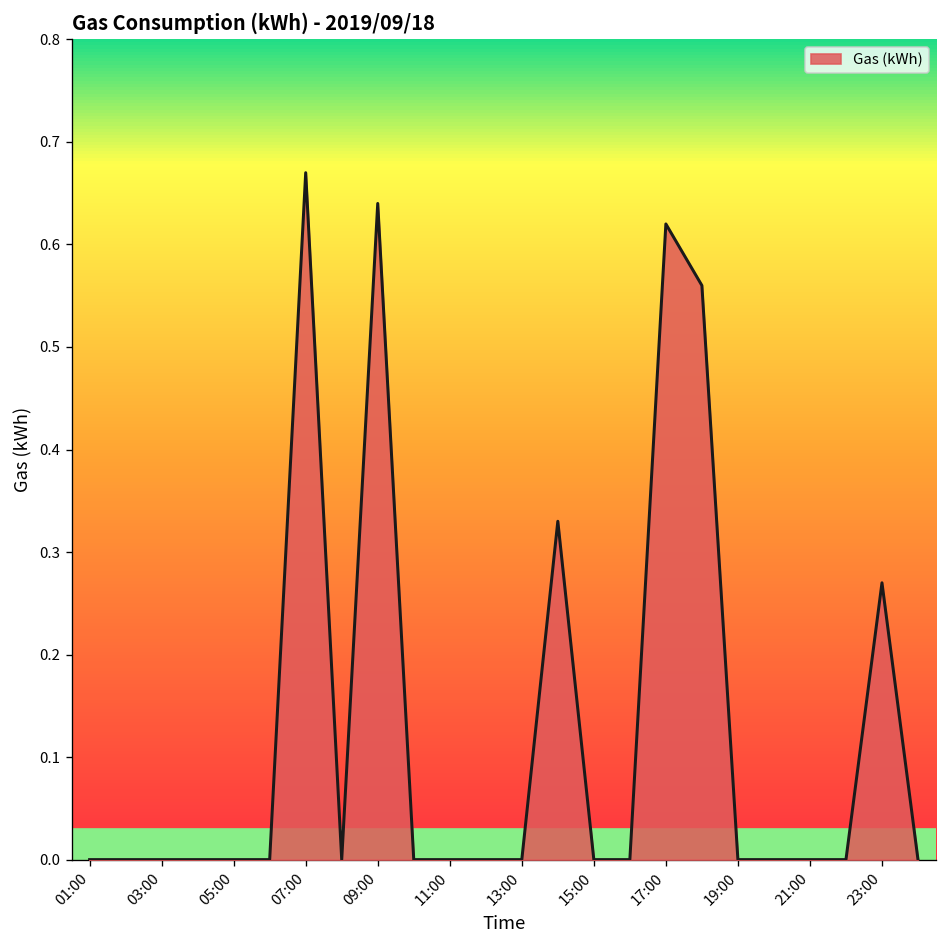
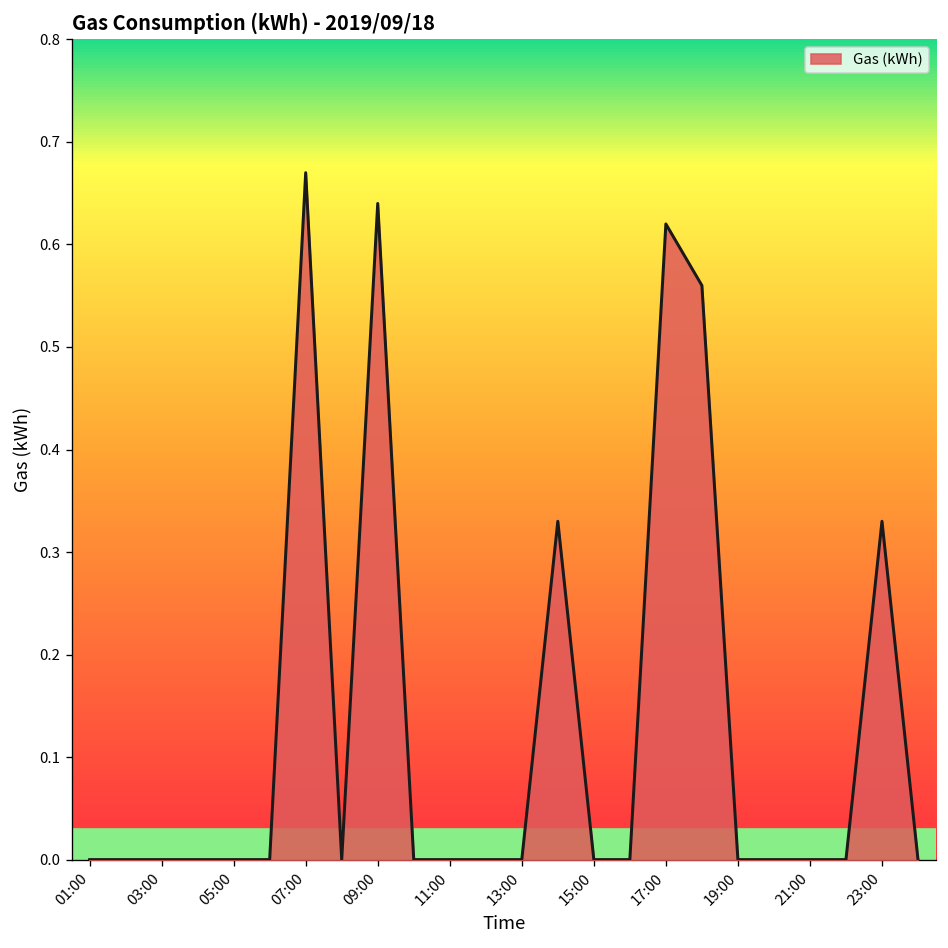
  {
    "07:00": 0.67,
    "09:00": 0.64,
    "17:00": 0.62,
-   "23:00": 0.27
+   "23:00": 0.33
  }
